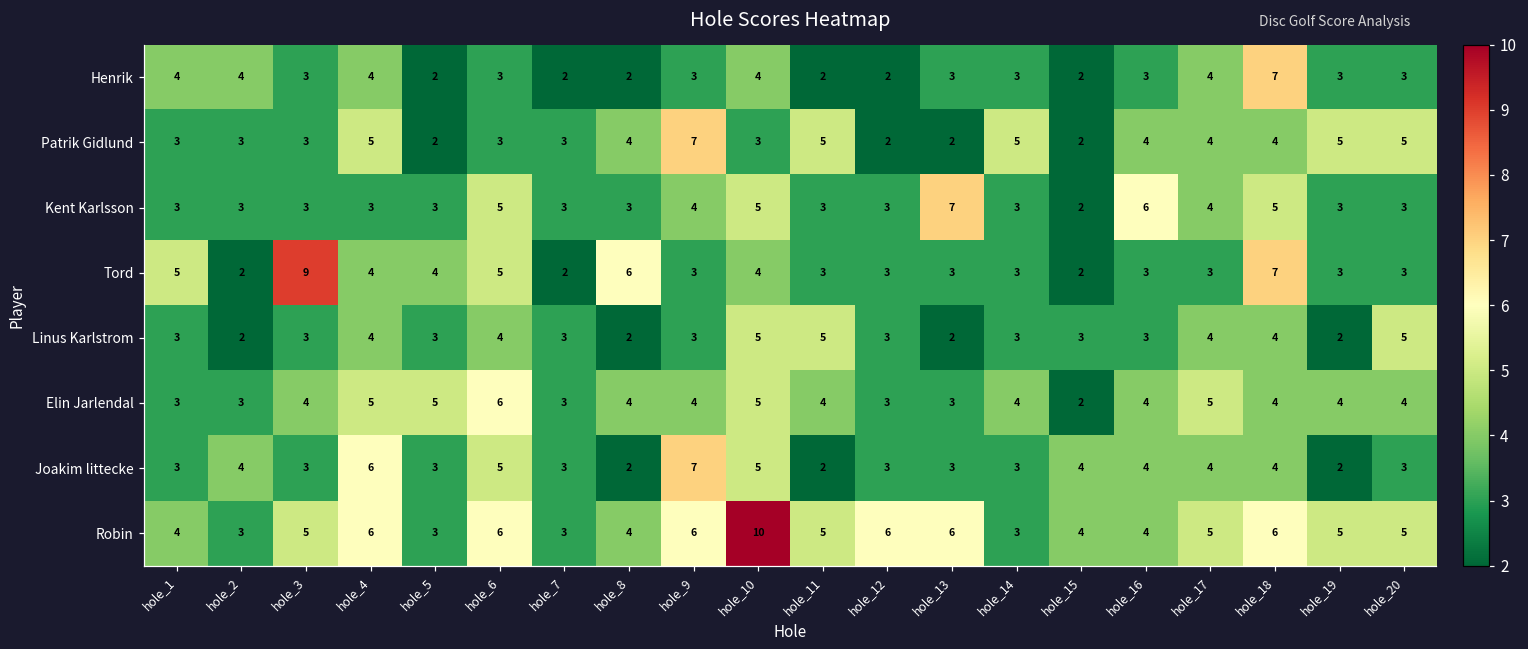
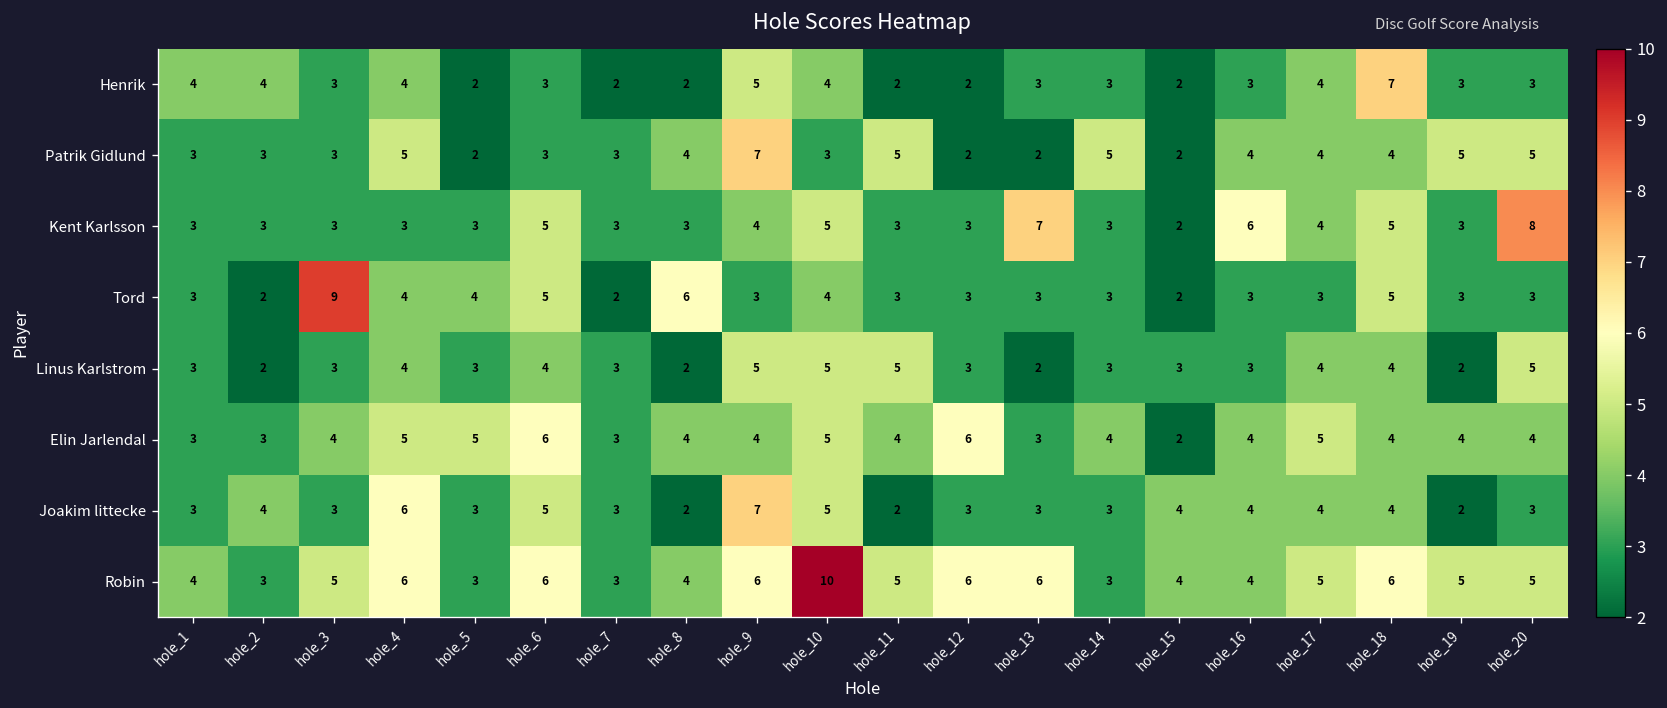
  {
    "Henrik": {
      "hole_1": 4,
      "hole_2": 4,
      "hole_3": 3,
      "hole_4": 4,
      "hole_5": 2,
      "hole_6": 3,
      "hole_7": 2,
      "hole_8": 2,
-     "hole_9": 3,
+     "hole_9": 5,
      "hole_10": 4,
      "hole_11": 2,
      "hole_12": 2,
      "hole_13": 3,
      "hole_14": 3,
      "hole_15": 2,
      "hole_16": 3,
      "hole_17": 4,
      "hole_18": 7,
      "hole_19": 3,
      "hole_20": 3
    },
    "Patrik Gidlund": {
      "hole_1": 3,
      "hole_2": 3,
      "hole_3": 3,
      "hole_4": 5,
      "hole_5": 2,
      "hole_6": 3,
      "hole_7": 3,
      "hole_8": 4,
      "hole_9": 7,
      "hole_10": 3,
      "hole_11": 5,
      "hole_12": 2,
      "hole_13": 2,
      "hole_14": 5,
      "hole_15": 2,
      "hole_16": 4,
      "hole_17": 4,
      "hole_18": 4,
      "hole_19": 5,
      "hole_20": 5
    },
    "Kent Karlsson": {
      "hole_1": 3,
      "hole_2": 3,
      "hole_3": 3,
      "hole_4": 3,
      "hole_5": 3,
      "hole_6": 5,
      "hole_7": 3,
      "hole_8": 3,
      "hole_9": 4,
      "hole_10": 5,
      "hole_11": 3,
      "hole_12": 3,
      "hole_13": 7,
      "hole_14": 3,
      "hole_15": 2,
      "hole_16": 6,
      "hole_17": 4,
      "hole_18": 5,
      "hole_19": 3,
-     "hole_20": 3
+     "hole_20": 8
    },
    "Tord": {
-     "hole_1": 5,
+     "hole_1": 3,
      "hole_2": 2,
      "hole_3": 9,
      "hole_4": 4,
      "hole_5": 4,
      "hole_6": 5,
      "hole_7": 2,
      "hole_8": 6,
      "hole_9": 3,
      "hole_10": 4,
      "hole_11": 3,
      "hole_12": 3,
      "hole_13": 3,
      "hole_14": 3,
      "hole_15": 2,
      "hole_16": 3,
      "hole_17": 3,
-     "hole_18": 7,
+     "hole_18": 5,
      "hole_19": 3,
      "hole_20": 3
    },
    "Linus Karlstrom": {
      "hole_1": 3,
      "hole_2": 2,
      "hole_3": 3,
      "hole_4": 4,
      "hole_5": 3,
      "hole_6": 4,
      "hole_7": 3,
      "hole_8": 2,
-     "hole_9": 3,
+     "hole_9": 5,
      "hole_10": 5,
      "hole_11": 5,
      "hole_12": 3,
      "hole_13": 2,
      "hole_14": 3,
      "hole_15": 3,
      "hole_16": 3,
      "hole_17": 4,
      "hole_18": 4,
      "hole_19": 2,
      "hole_20": 5
    },
    "Elin Jarlendal": {
      "hole_1": 3,
      "hole_2": 3,
      "hole_3": 4,
      "hole_4": 5,
      "hole_5": 5,
      "hole_6": 6,
      "hole_7": 3,
      "hole_8": 4,
      "hole_9": 4,
      "hole_10": 5,
      "hole_11": 4,
-     "hole_12": 3,
+     "hole_12": 6,
      "hole_13": 3,
      "hole_14": 4,
      "hole_15": 2,
      "hole_16": 4,
      "hole_17": 5,
      "hole_18": 4,
      "hole_19": 4,
      "hole_20": 4
    },
    "Joakim littecke": {
      "hole_1": 3,
      "hole_2": 4,
      "hole_3": 3,
      "hole_4": 6,
      "hole_5": 3,
      "hole_6": 5,
      "hole_7": 3,
      "hole_8": 2,
      "hole_9": 7,
      "hole_10": 5,
      "hole_11": 2,
      "hole_12": 3,
      "hole_13": 3,
      "hole_14": 3,
      "hole_15": 4,
      "hole_16": 4,
      "hole_17": 4,
      "hole_18": 4,
      "hole_19": 2,
      "hole_20": 3
    },
    "Robin": {
      "hole_1": 4,
      "hole_2": 3,
      "hole_3": 5,
      "hole_4": 6,
      "hole_5": 3,
      "hole_6": 6,
      "hole_7": 3,
      "hole_8": 4,
      "hole_9": 6,
      "hole_10": 10,
      "hole_11": 5,
      "hole_12": 6,
      "hole_13": 6,
      "hole_14": 3,
      "hole_15": 4,
      "hole_16": 4,
      "hole_17": 5,
      "hole_18": 6,
      "hole_19": 5,
      "hole_20": 5
    }
  }
